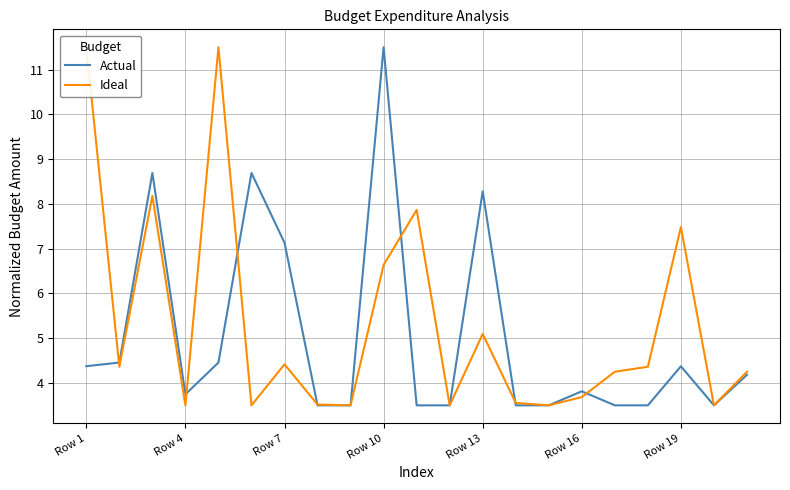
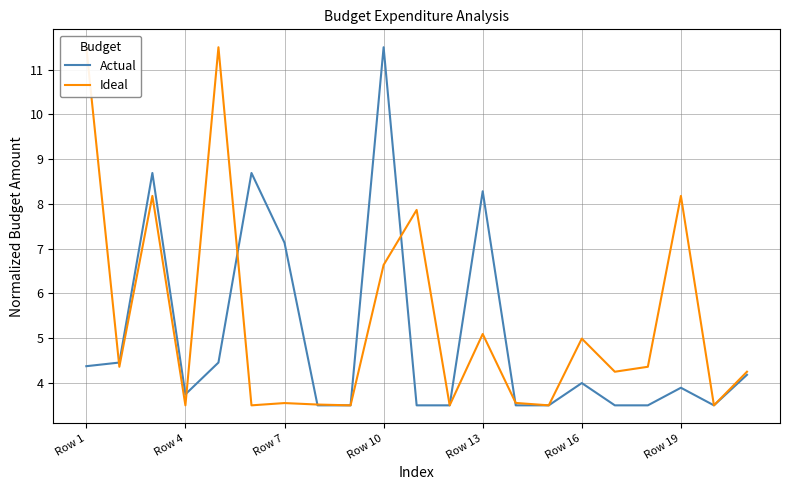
  {
    "Actual": {
      "Row 1": 4.4,
      "Row 4": 3.7,
      "Row 7": 7.1,
      "Row 10": 11.5,
      "Row 13": 8.3,
-     "Row 16": 3.8,
-     "Row 19": 4.4
+     "Row 16": 4.0,
+     "Row 19": 3.9
    },
    "Ideal": {
      "Row 4": 3.5,
-     "Row 7": 4.4,
+     "Row 7": 3.6,
      "Row 10": 6.6,
      "Row 13": 5.1,
-     "Row 16": 3.7,
-     "Row 19": 7.5
+     "Row 16": 5.0,
+     "Row 19": 8.2
    }
  }
